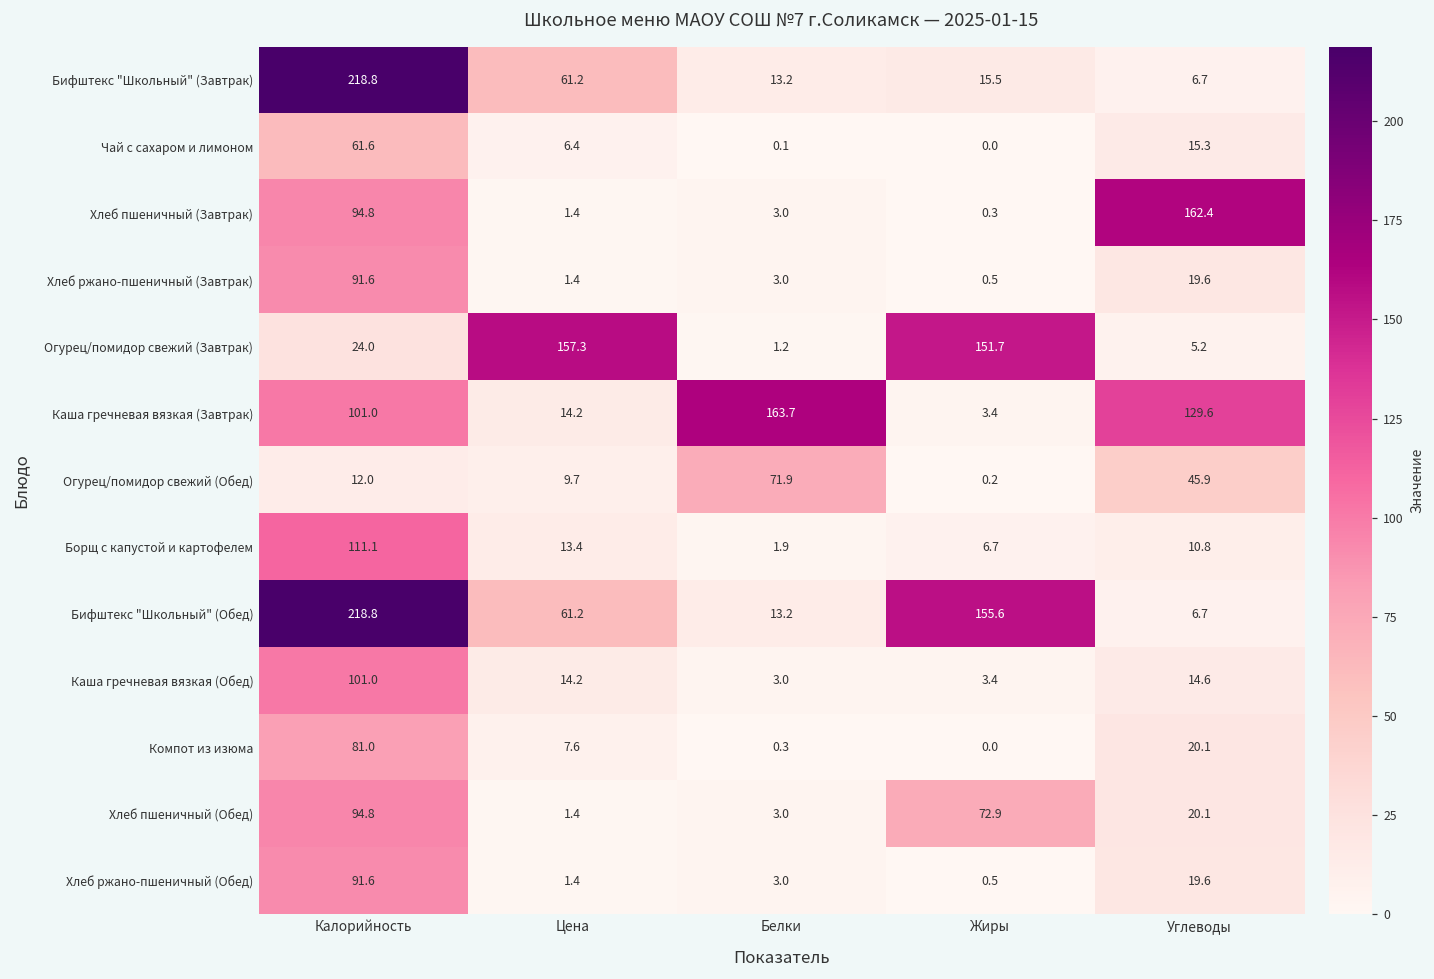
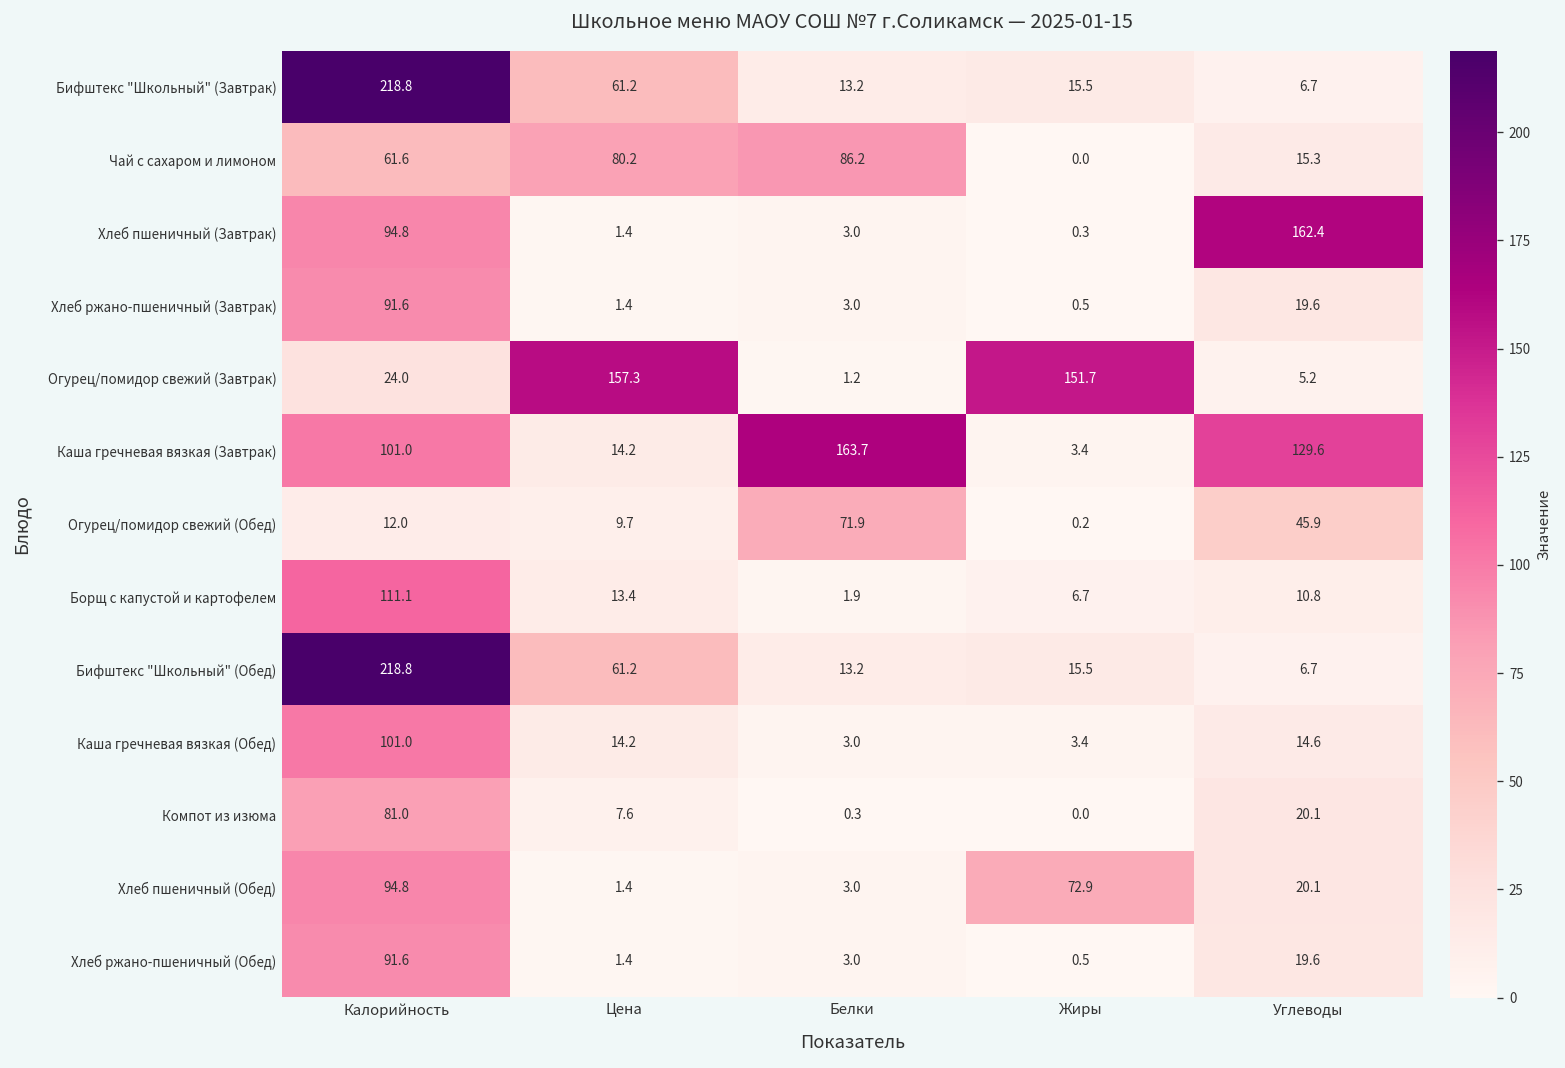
  {
    "Бифштекс \"Школьный\" (Завтрак)": {
      "Калорийность": 218.8,
      "Цена": 61.2,
      "Белки": 13.2,
      "Жиры": 15.5,
      "Углеводы": 6.7
    },
    "Чай с сахаром и лимоном": {
      "Калорийность": 61.6,
-     "Цена": 6.4,
-     "Белки": 0.1,
+     "Цена": 80.2,
+     "Белки": 86.2,
      "Жиры": 0.0,
      "Углеводы": 15.3
    },
    "Хлеб пшеничный (Завтрак)": {
      "Калорийность": 94.8,
      "Цена": 1.4,
      "Белки": 3.0,
      "Жиры": 0.3,
      "Углеводы": 162.4
    },
    "Хлеб ржано-пшеничный (Завтрак)": {
      "Калорийность": 91.6,
      "Цена": 1.4,
      "Белки": 3.0,
      "Жиры": 0.5,
      "Углеводы": 19.6
    },
    "Огурец/помидор свежий (Завтрак)": {
      "Калорийность": 24.0,
      "Цена": 157.3,
      "Белки": 1.2,
      "Жиры": 151.7,
      "Углеводы": 5.2
    },
    "Каша гречневая вязкая (Завтрак)": {
      "Калорийность": 101.0,
      "Цена": 14.2,
      "Белки": 163.7,
      "Жиры": 3.4,
      "Углеводы": 129.6
    },
    "Огурец/помидор свежий (Обед)": {
      "Калорийность": 12.0,
      "Цена": 9.7,
      "Белки": 71.9,
      "Жиры": 0.2,
      "Углеводы": 45.9
    },
    "Борщ с капустой и картофелем": {
      "Калорийность": 111.1,
      "Цена": 13.4,
      "Белки": 1.9,
      "Жиры": 6.7,
      "Углеводы": 10.8
    },
    "Бифштекс \"Школьный\" (Обед)": {
      "Калорийность": 218.8,
      "Цена": 61.2,
      "Белки": 13.2,
-     "Жиры": 155.6,
+     "Жиры": 15.5,
      "Углеводы": 6.7
    },
    "Каша гречневая вязкая (Обед)": {
      "Калорийность": 101.0,
      "Цена": 14.2,
      "Белки": 3.0,
      "Жиры": 3.4,
      "Углеводы": 14.6
    },
    "Компот из изюма": {
      "Калорийность": 81.0,
      "Цена": 7.6,
      "Белки": 0.3,
      "Жиры": 0.0,
      "Углеводы": 20.1
    },
    "Хлеб пшеничный (Обед)": {
      "Калорийность": 94.8,
      "Цена": 1.4,
      "Белки": 3.0,
      "Жиры": 72.9,
      "Углеводы": 20.1
    },
    "Хлеб ржано-пшеничный (Обед)": {
      "Калорийность": 91.6,
      "Цена": 1.4,
      "Белки": 3.0,
      "Жиры": 0.5,
      "Углеводы": 19.6
    }
  }
